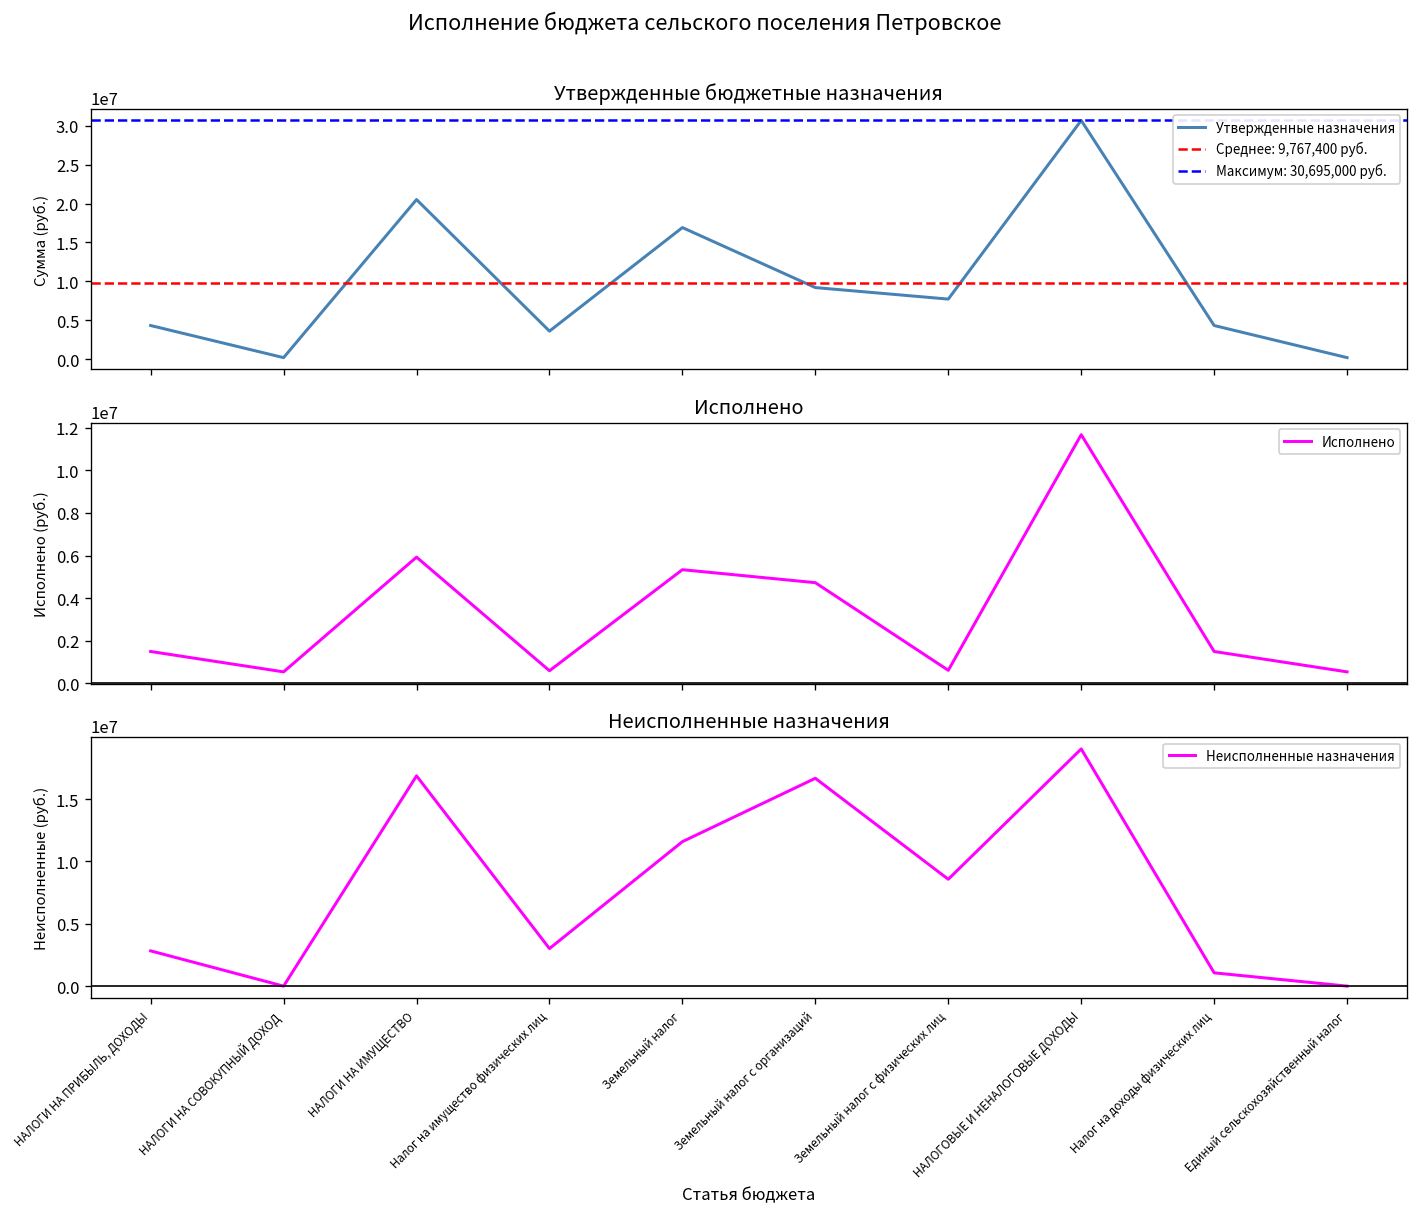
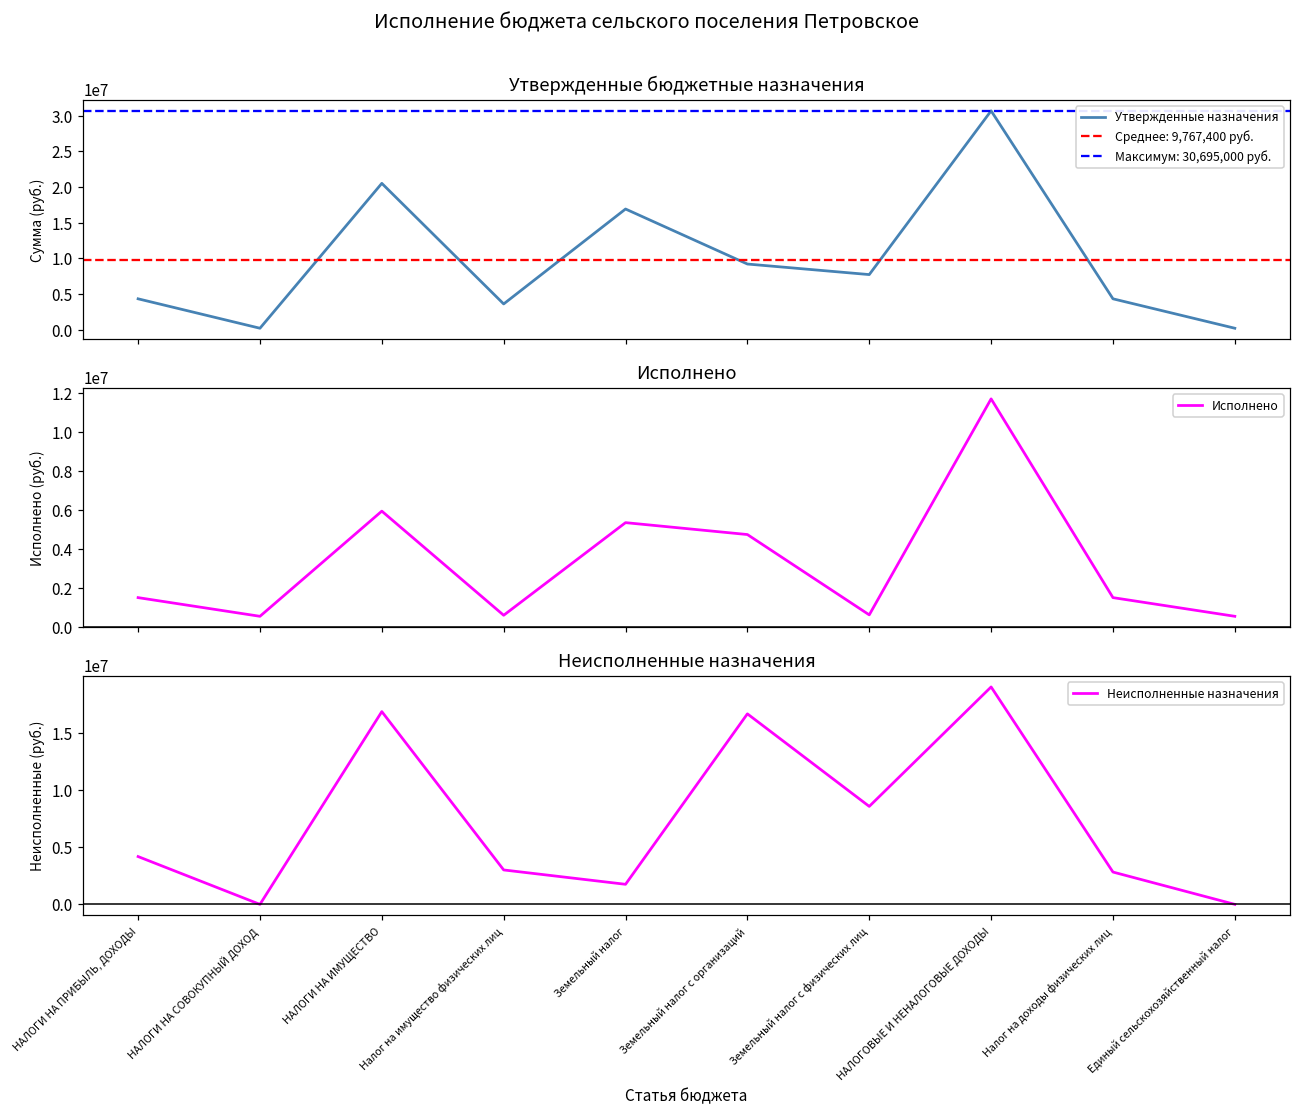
  {
    "Неисполненные назначения": {
-     "НАЛОГИ НА ПРИБЫЛЬ, ДОХОДЫ": 2800000,
+     "НАЛОГИ НА ПРИБЫЛЬ, ДОХОДЫ": 4200000,
      "НАЛОГИ НА СОВОКУПНЫЙ ДОХОД": 0,
      "НАЛОГИ НА ИМУЩЕСТВО": 16900000,
      "Налог на имущество физических лиц": 3000000,
-     "Земельный налог": 11600000,
+     "Земельный налог": 1800000,
      "Земельный налог с организаций": 16700000,
      "Земельный налог с физических лиц": 8600000,
      "НАЛОГОВЫЕ И НЕНАЛОГОВЫЕ ДОХОДЫ": 19000000,
-     "Налог на доходы физических лиц": 1100000,
+     "Налог на доходы физических лиц": 2800000,
      "Единый сельскохозяйственный налог": 0
    }
  }
